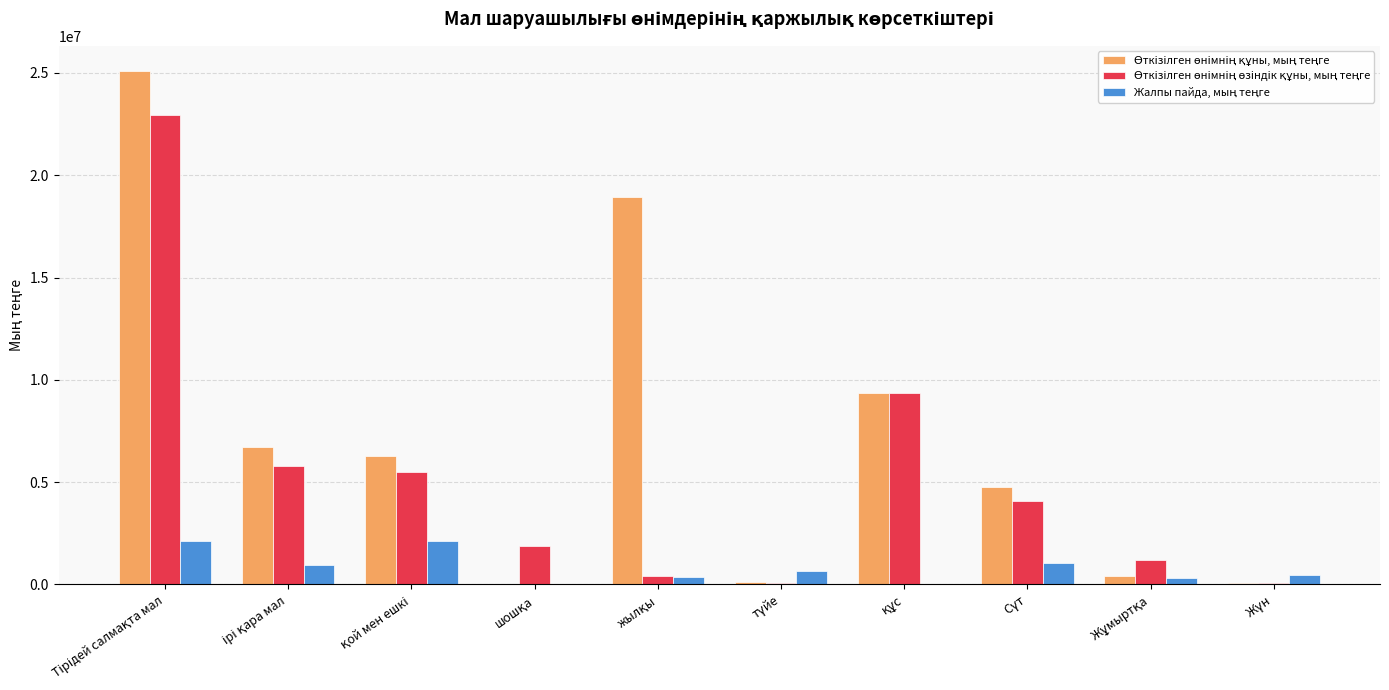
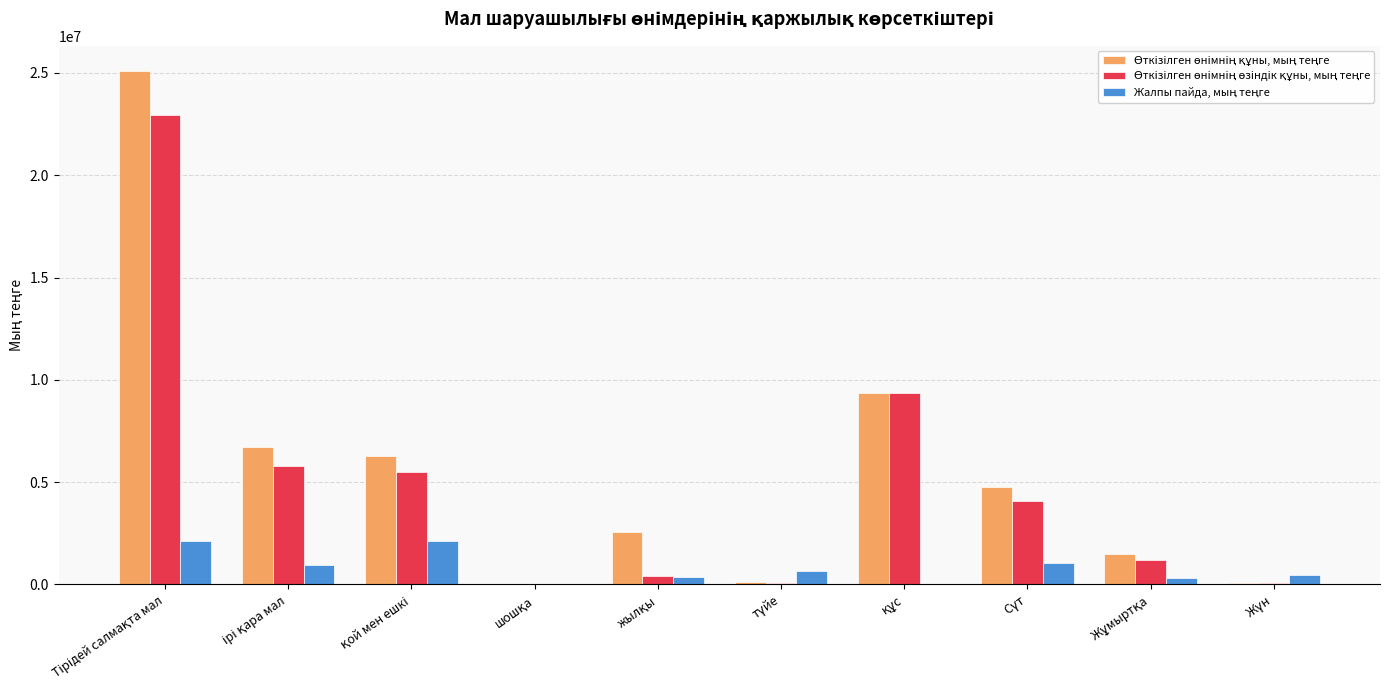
  {
    "Өткізілген өнімнің құны, мың теңге": {
      "Тірідей салмақта мал": 25100000,
      "ірі қара мал": 6700000,
      "қой мен ешкі": 6300000,
-     "жылқы": 18900000,
+     "жылқы": 2600000,
      "құс": 9400000,
      "Сүт": 4800000,
-     "Жұмыртқа": 400000
+     "Жұмыртқа": 1500000
    },
    "Өткізілген өнімнің өзіндік құны, мың теңге": {
      "Тірідей салмақта мал": 22900000,
      "ірі қара мал": 5800000,
      "қой мен ешкі": 5500000,
-     "шошқа": 1900000,
+     "шошқа": 0,
      "жылқы": 400000,
      "құс": 9400000,
      "Сүт": 4100000,
      "Жұмыртқа": 1200000
    },
    "Жалпы пайда, мың теңге": {
      "Тірідей салмақта мал": 2100000,
      "ірі қара мал": 900000,
      "қой мен ешкі": 2100000,
      "жылқы": 400000,
      "түйе": 600000,
      "Сүт": 1000000,
      "Жұмыртқа": 300000,
      "Жүн": 500000
    }
  }
